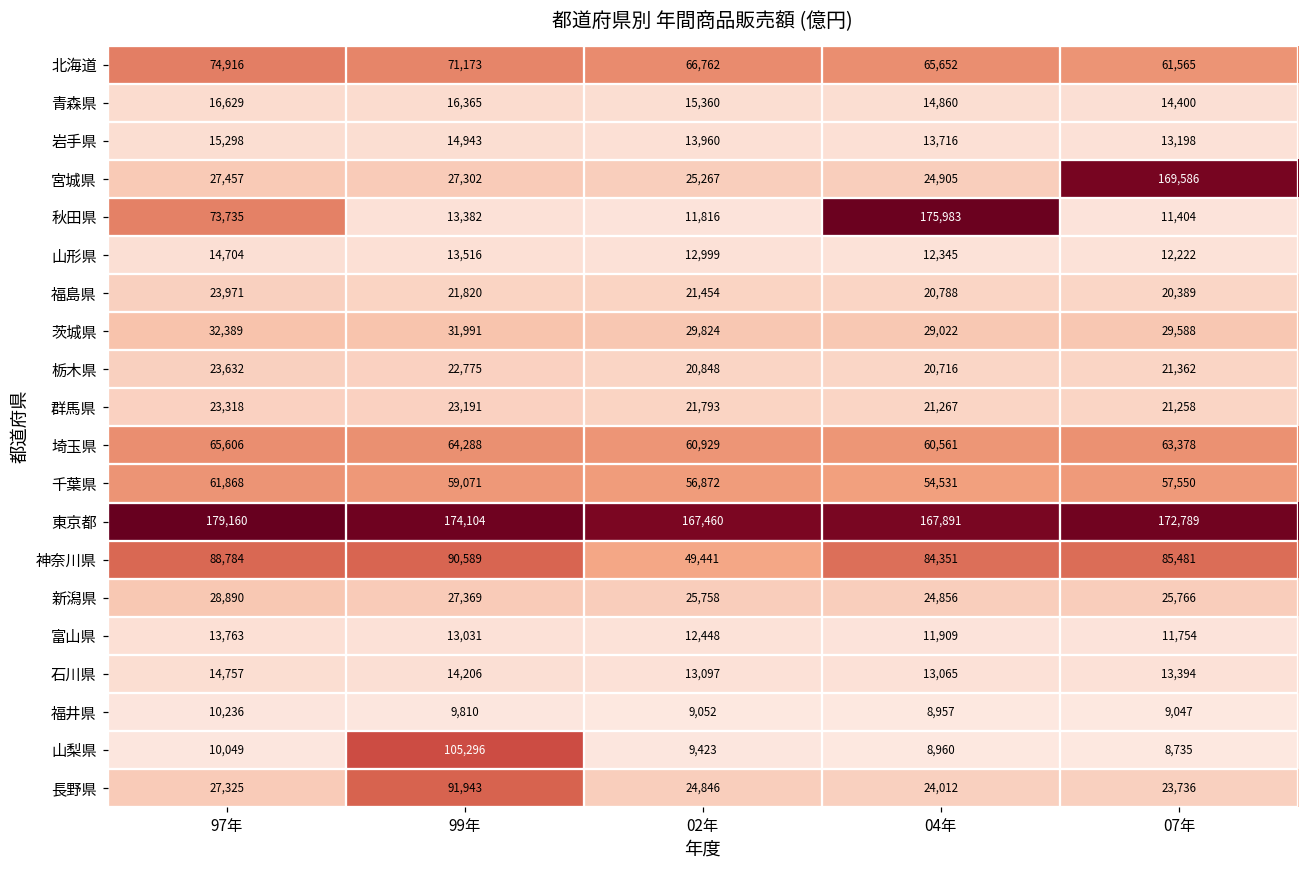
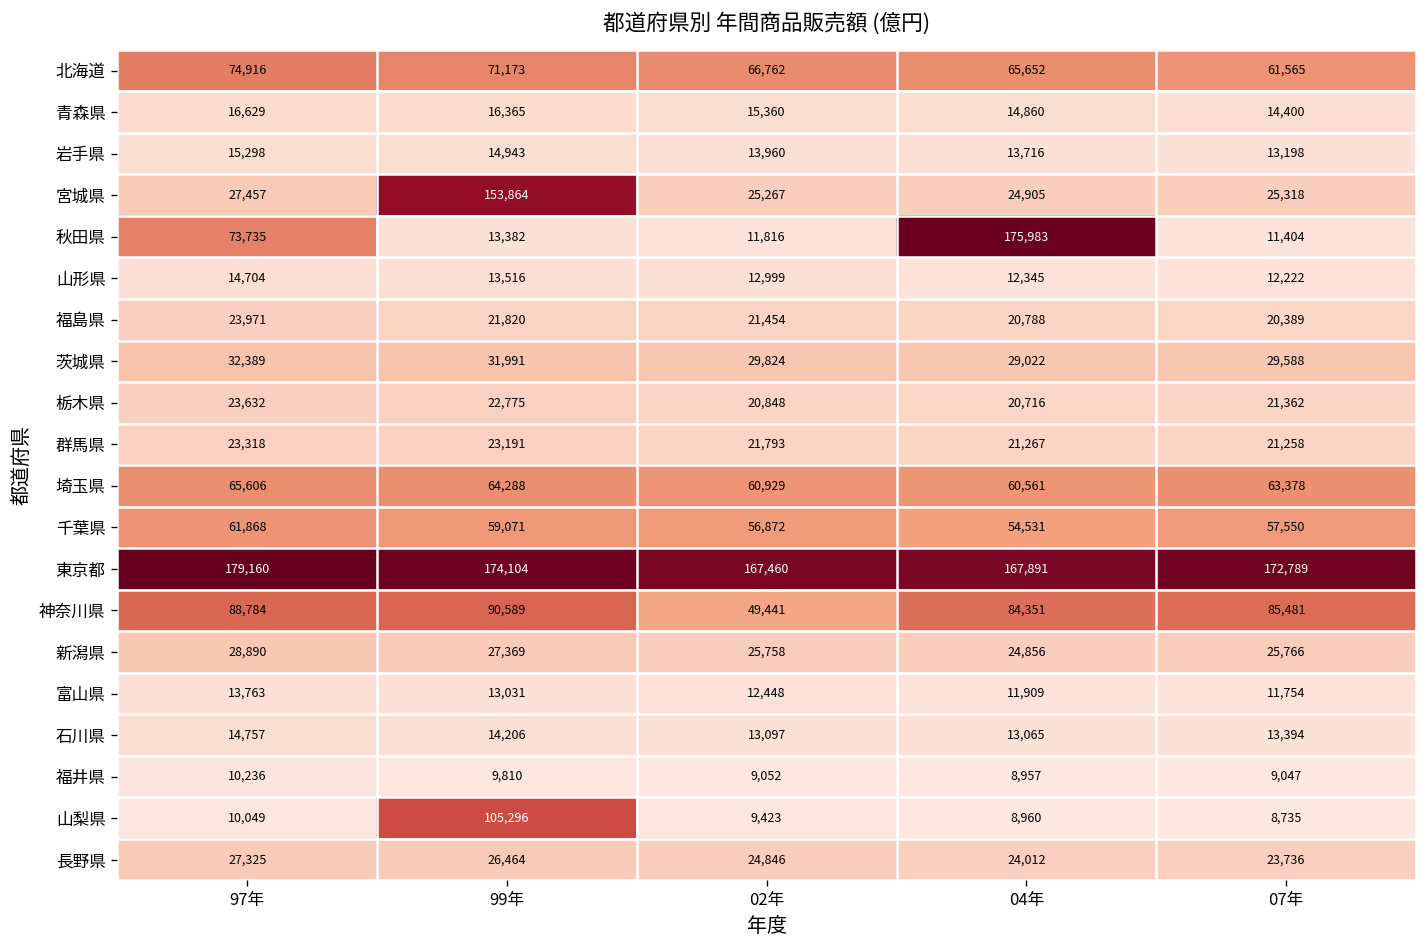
  {
    "北海道": {
      "97年": "74,916",
      "99年": "71,173",
      "02年": "66,762",
      "04年": "65,652",
      "07年": "61,565"
    },
    "青森県": {
      "97年": "16,629",
      "99年": "16,365",
      "02年": "15,360",
      "04年": "14,860",
      "07年": "14,400"
    },
    "岩手県": {
      "97年": "15,298",
      "99年": "14,943",
      "02年": "13,960",
      "04年": "13,716",
      "07年": "13,198"
    },
    "宮城県": {
      "97年": "27,457",
-     "99年": "27,302",
+     "99年": "153,864",
      "02年": "25,267",
      "04年": "24,905",
-     "07年": "169,586"
+     "07年": "25,318"
    },
    "秋田県": {
      "97年": "73,735",
      "99年": "13,382",
      "02年": "11,816",
      "04年": "175,983",
      "07年": "11,404"
    },
    "山形県": {
      "97年": "14,704",
      "99年": "13,516",
      "02年": "12,999",
      "04年": "12,345",
      "07年": "12,222"
    },
    "福島県": {
      "97年": "23,971",
      "99年": "21,820",
      "02年": "21,454",
      "04年": "20,788",
      "07年": "20,389"
    },
    "茨城県": {
      "97年": "32,389",
      "99年": "31,991",
      "02年": "29,824",
      "04年": "29,022",
      "07年": "29,588"
    },
    "栃木県": {
      "97年": "23,632",
      "99年": "22,775",
      "02年": "20,848",
      "04年": "20,716",
      "07年": "21,362"
    },
    "群馬県": {
      "97年": "23,318",
      "99年": "23,191",
      "02年": "21,793",
      "04年": "21,267",
      "07年": "21,258"
    },
    "埼玉県": {
      "97年": "65,606",
      "99年": "64,288",
      "02年": "60,929",
      "04年": "60,561",
      "07年": "63,378"
    },
    "千葉県": {
      "97年": "61,868",
      "99年": "59,071",
      "02年": "56,872",
      "04年": "54,531",
      "07年": "57,550"
    },
    "東京都": {
      "97年": "179,160",
      "99年": "174,104",
      "02年": "167,460",
      "04年": "167,891",
      "07年": "172,789"
    },
    "神奈川県": {
      "97年": "88,784",
      "99年": "90,589",
      "02年": "49,441",
      "04年": "84,351",
      "07年": "85,481"
    },
    "新潟県": {
      "97年": "28,890",
      "99年": "27,369",
      "02年": "25,758",
      "04年": "24,856",
      "07年": "25,766"
    },
    "富山県": {
      "97年": "13,763",
      "99年": "13,031",
      "02年": "12,448",
      "04年": "11,909",
      "07年": "11,754"
    },
    "石川県": {
      "97年": "14,757",
      "99年": "14,206",
      "02年": "13,097",
      "04年": "13,065",
      "07年": "13,394"
    },
    "福井県": {
      "97年": "10,236",
      "99年": "9,810",
      "02年": "9,052",
      "04年": "8,957",
      "07年": "9,047"
    },
    "山梨県": {
      "97年": "10,049",
      "99年": "105,296",
      "02年": "9,423",
      "04年": "8,960",
      "07年": "8,735"
    },
    "長野県": {
      "97年": "27,325",
-     "99年": "91,943",
+     "99年": "26,464",
      "02年": "24,846",
      "04年": "24,012",
      "07年": "23,736"
    }
  }
